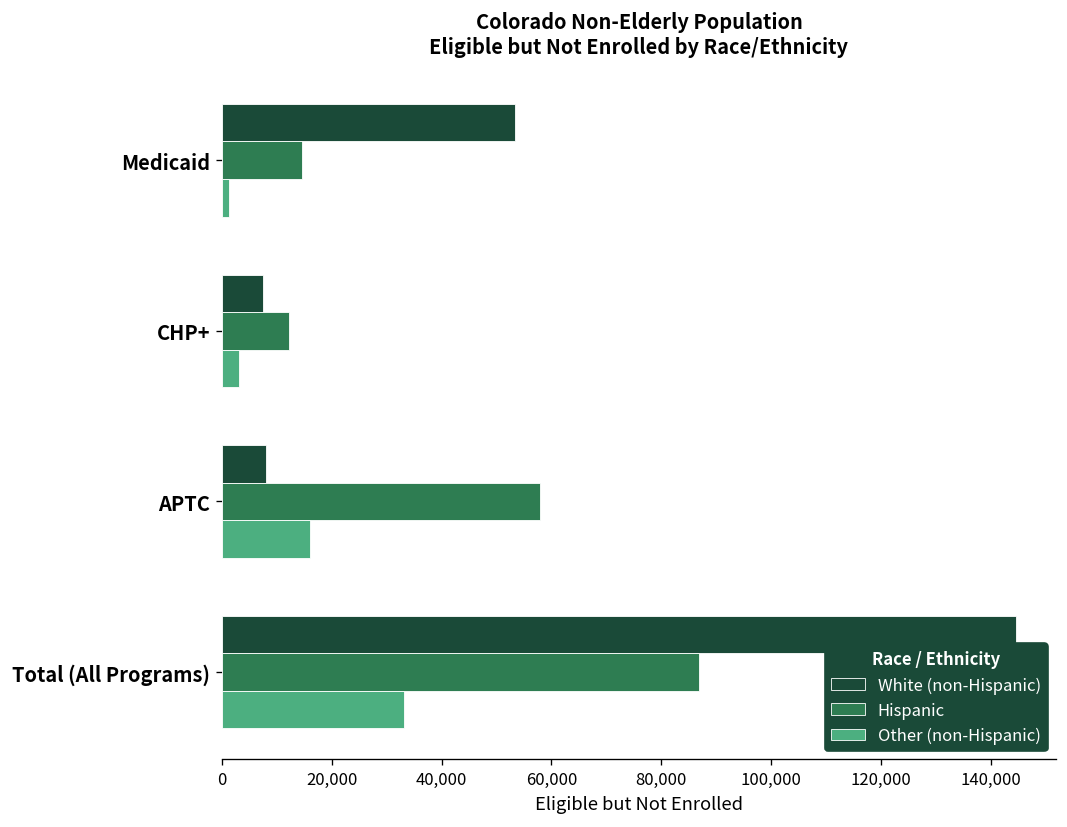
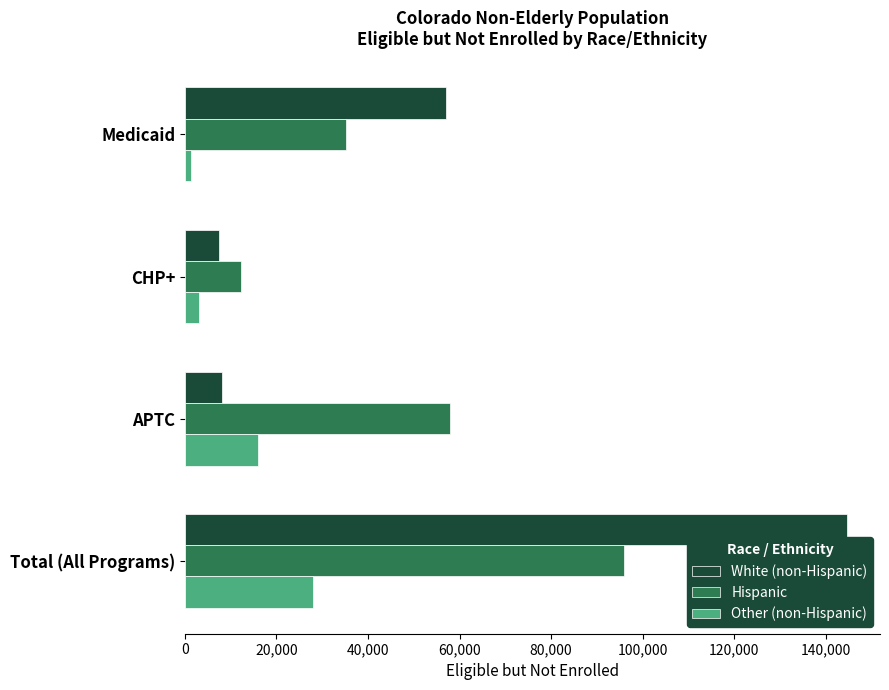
  {
    "White (non-Hispanic)": {
-     "Medicaid": "53,000",
+     "Medicaid": "57,000",
      "CHP+": "7,000",
      "APTC": "8,000",
      "Total (All Programs)": "145,000"
    },
    "Hispanic": {
-     "Medicaid": "15,000",
+     "Medicaid": "35,000",
      "CHP+": "12,000",
      "APTC": "58,000",
-     "Total (All Programs)": "87,000"
+     "Total (All Programs)": "96,000"
    },
    "Other (non-Hispanic)": {
      "Medicaid": "1,000",
      "CHP+": "3,000",
      "APTC": "16,000",
-     "Total (All Programs)": "33,000"
+     "Total (All Programs)": "28,000"
    }
  }
